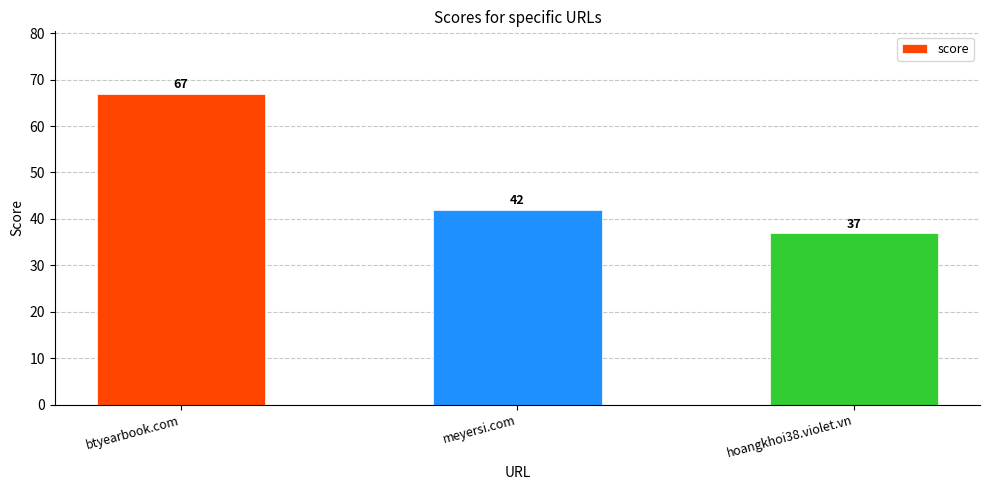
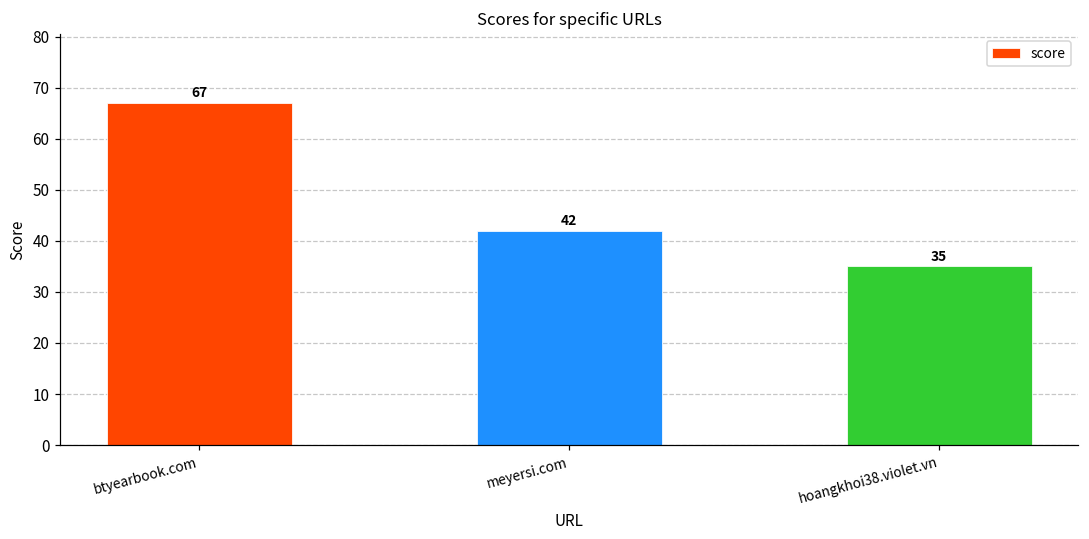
  {
    "btyearbook.com": 67,
    "meyersi.com": 42,
-   "hoangkhoi38.violet.vn": 37
+   "hoangkhoi38.violet.vn": 35
  }
